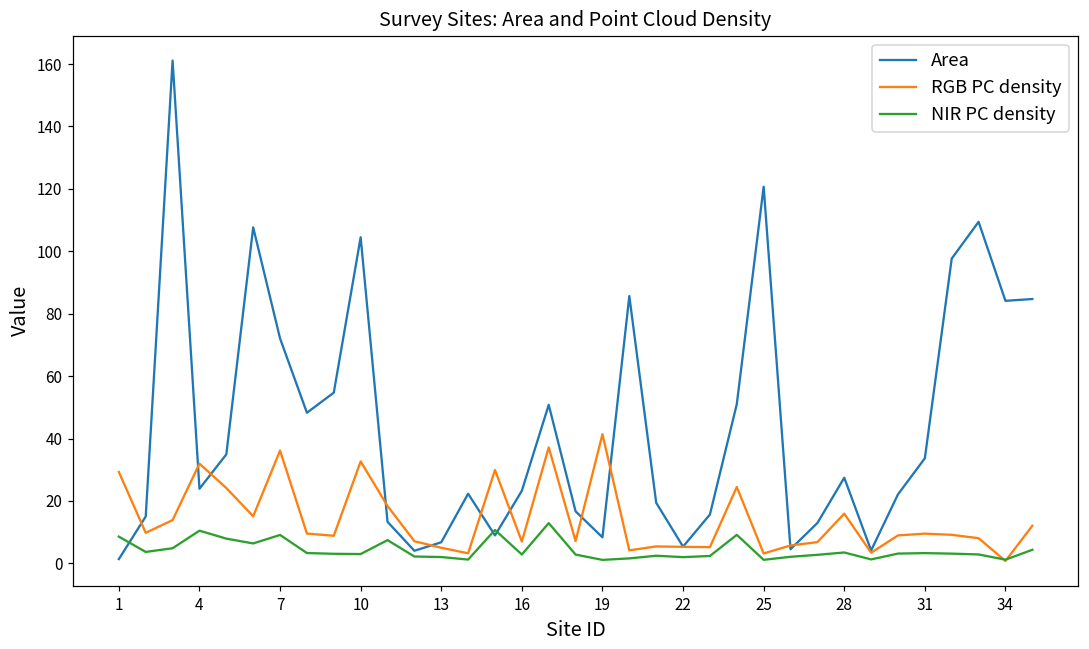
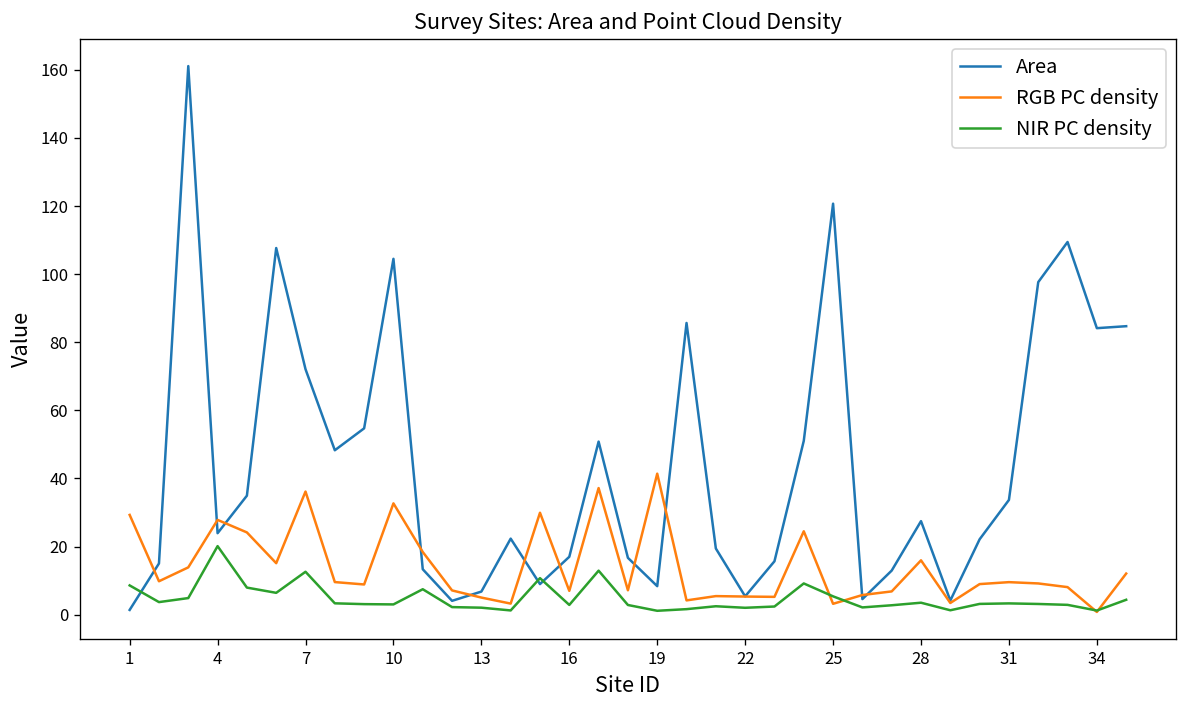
  {
    "Area": {
      "1": 1,
      "4": 24,
      "7": 72,
      "10": 105,
      "13": 7,
-     "16": 23,
+     "16": 17,
      "19": 8,
      "25": 121,
      "28": 27,
      "31": 34,
      "34": 84
    },
    "RGB PC density": {
      "1": 29,
-     "4": 32,
+     "4": 28,
      "7": 36,
      "10": 33,
      "13": 5,
      "16": 7,
      "19": 41,
      "25": 3,
      "28": 16,
      "31": 10
    },
    "NIR PC density": {
      "1": 9,
-     "4": 10,
-     "7": 9,
+     "4": 20,
+     "7": 13,
      "10": 3,
      "13": 2,
      "16": 3,
      "19": 1,
      "22": 2,
-     "25": 1,
+     "25": 5,
      "28": 4,
      "31": 3
    }
  }
